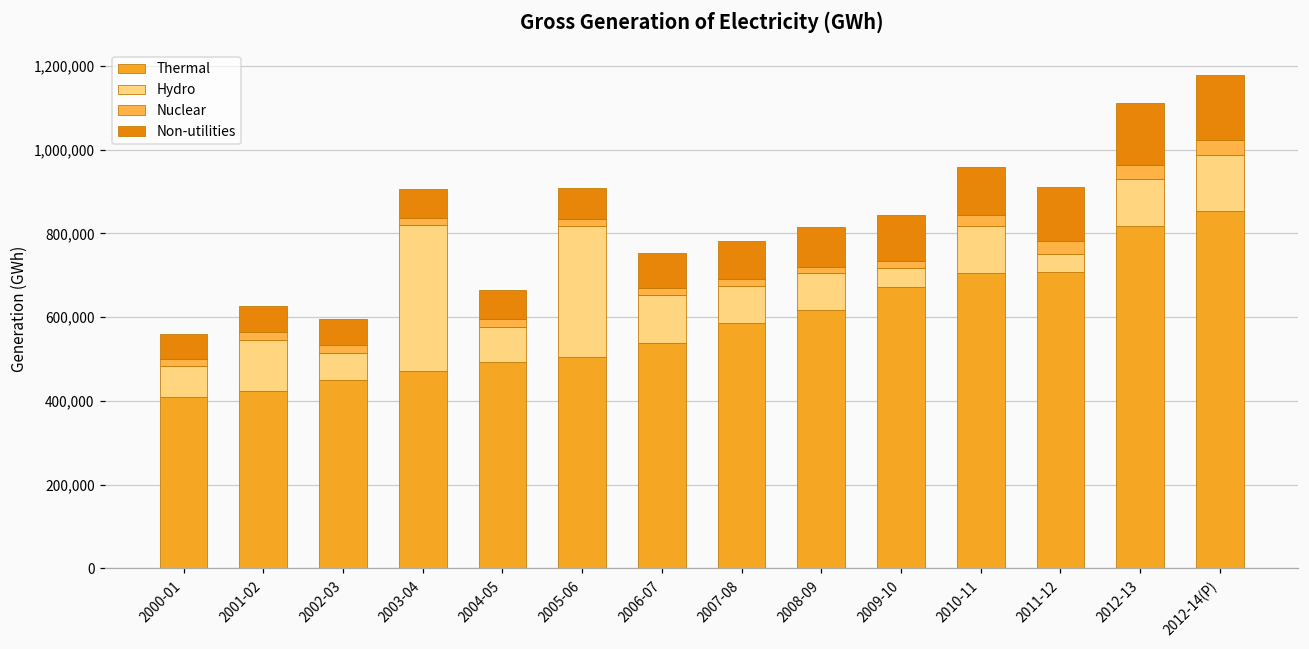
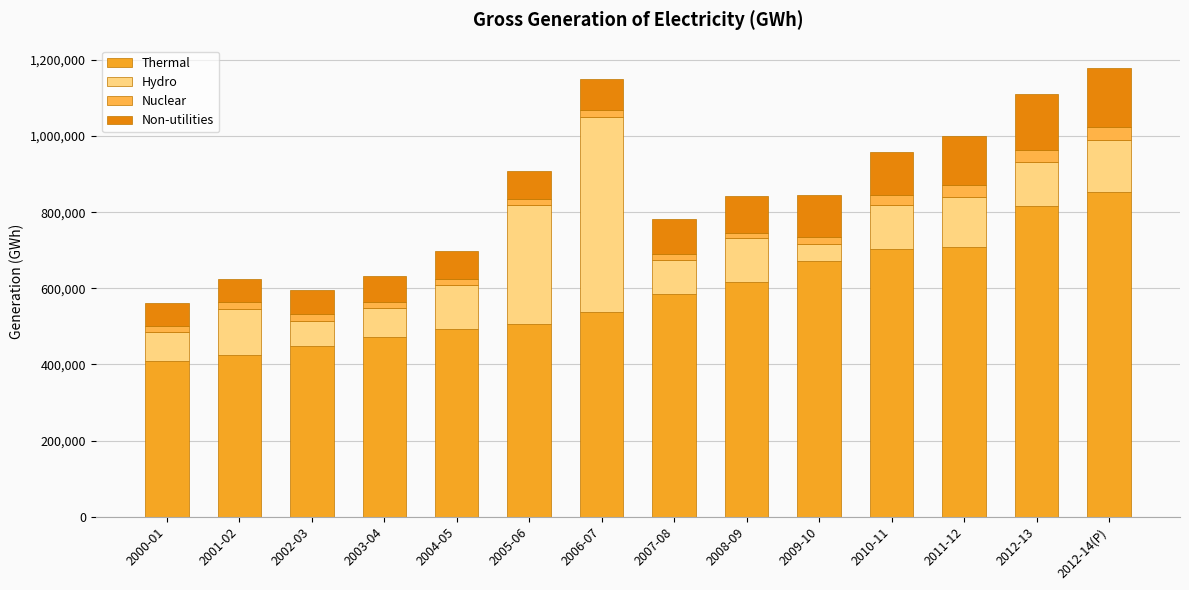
  {
    "Hydro": {
      "2000-01": "70,000",
      "2001-02": "120,000",
      "2002-03": "60,000",
-     "2003-04": "350,000",
-     "2004-05": "80,000",
+     "2003-04": "80,000",
+     "2004-05": "120,000",
      "2005-06": "310,000",
-     "2006-07": "110,000",
+     "2006-07": "510,000",
      "2007-08": "90,000",
-     "2008-09": "90,000",
+     "2008-09": "110,000",
      "2009-10": "50,000",
      "2010-11": "110,000",
-     "2011-12": "40,000",
+     "2011-12": "130,000",
      "2012-13": "110,000",
      "2012-14(P)": "130,000"
    }
  }
